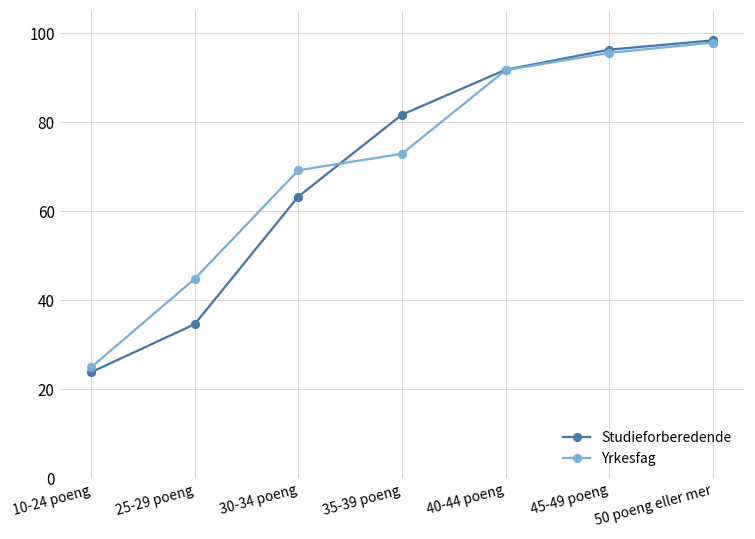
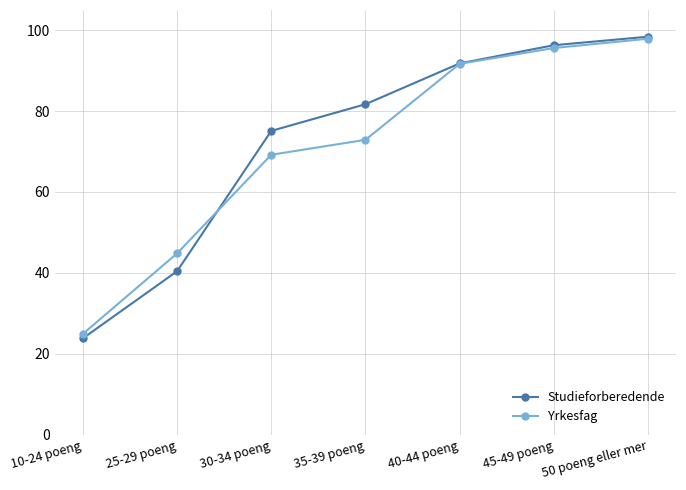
  {
    "Studieforberedende": {
      "10-24 poeng": 24,
-     "25-29 poeng": 35,
-     "30-34 poeng": 63,
+     "25-29 poeng": 40,
+     "30-34 poeng": 75,
      "35-39 poeng": 82,
      "45-49 poeng": 96
    },
    "Yrkesfag": {
      "10-24 poeng": 25,
      "25-29 poeng": 45,
      "30-34 poeng": 69,
      "35-39 poeng": 73,
      "45-49 poeng": 96
    }
  }
